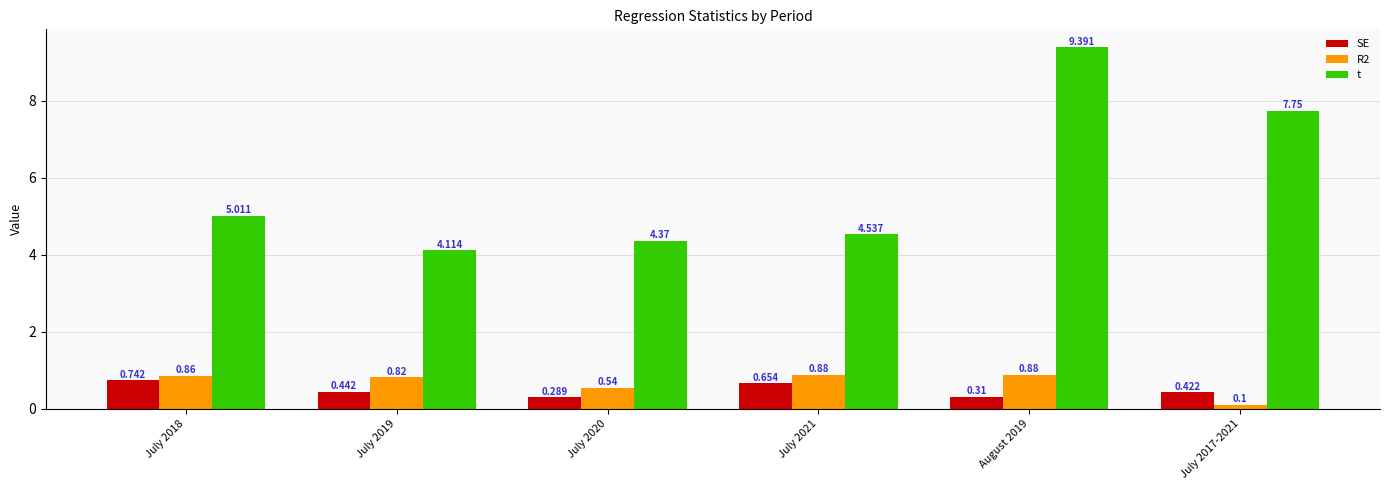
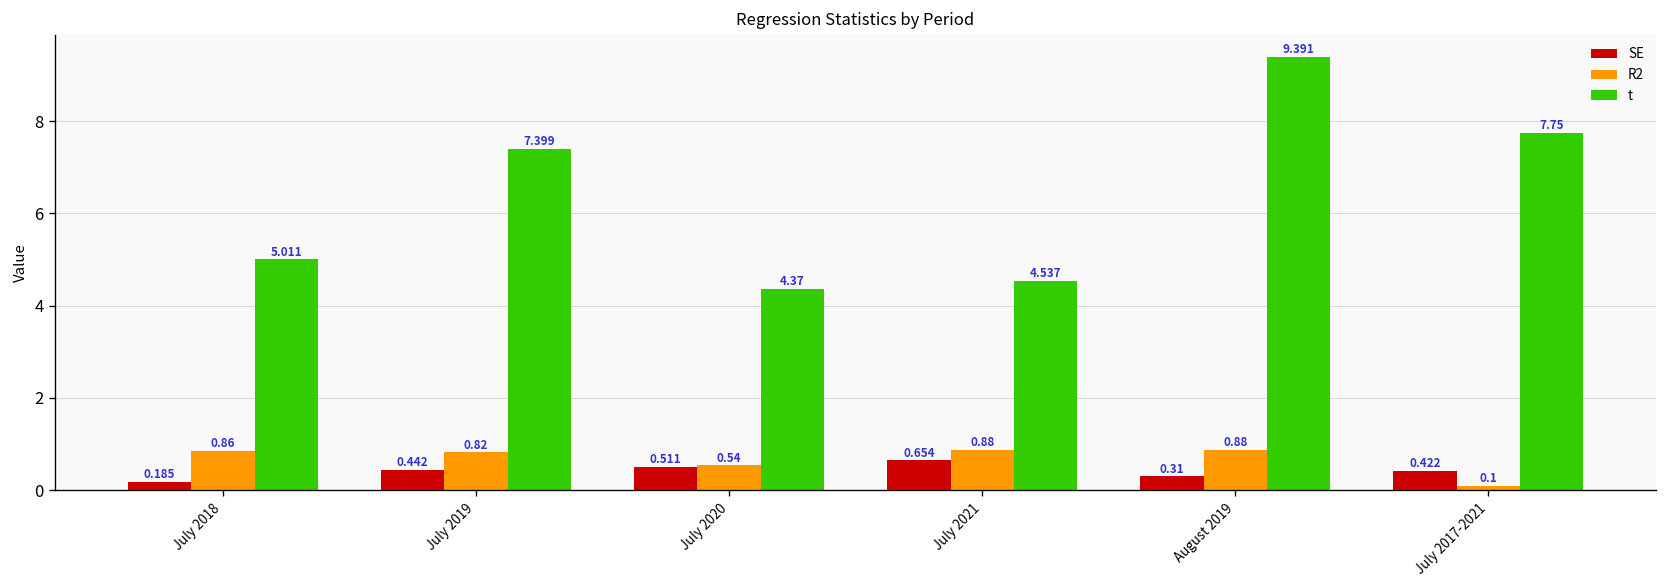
  {
    "SE": {
-     "July 2018": 0.742,
+     "July 2018": 0.185,
      "July 2019": 0.442,
-     "July 2020": 0.289,
+     "July 2020": 0.511,
      "July 2021": 0.654,
      "August 2019": 0.31,
      "July 2017-2021": 0.422
    },
    "R2": {
      "July 2018": 0.86,
      "July 2019": 0.82,
      "July 2020": 0.54,
      "July 2021": 0.88,
      "August 2019": 0.88,
      "July 2017-2021": 0.1
    },
    "t": {
      "July 2018": 5.011,
-     "July 2019": 4.114,
+     "July 2019": 7.399,
      "July 2020": 4.37,
      "July 2021": 4.537,
      "August 2019": 9.391,
      "July 2017-2021": 7.75
    }
  }
